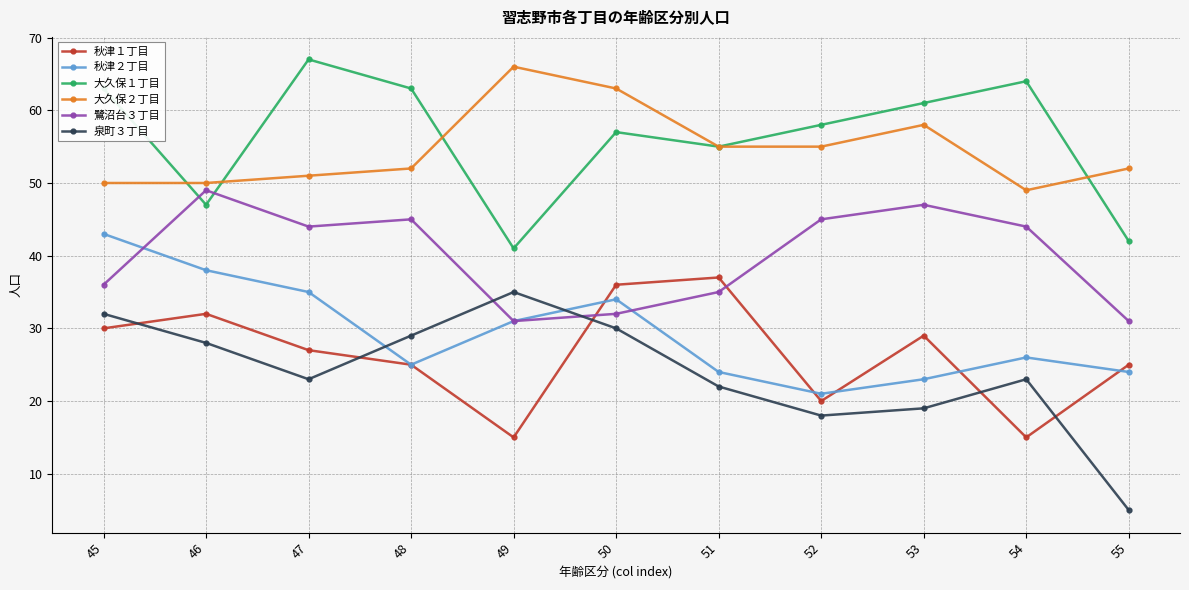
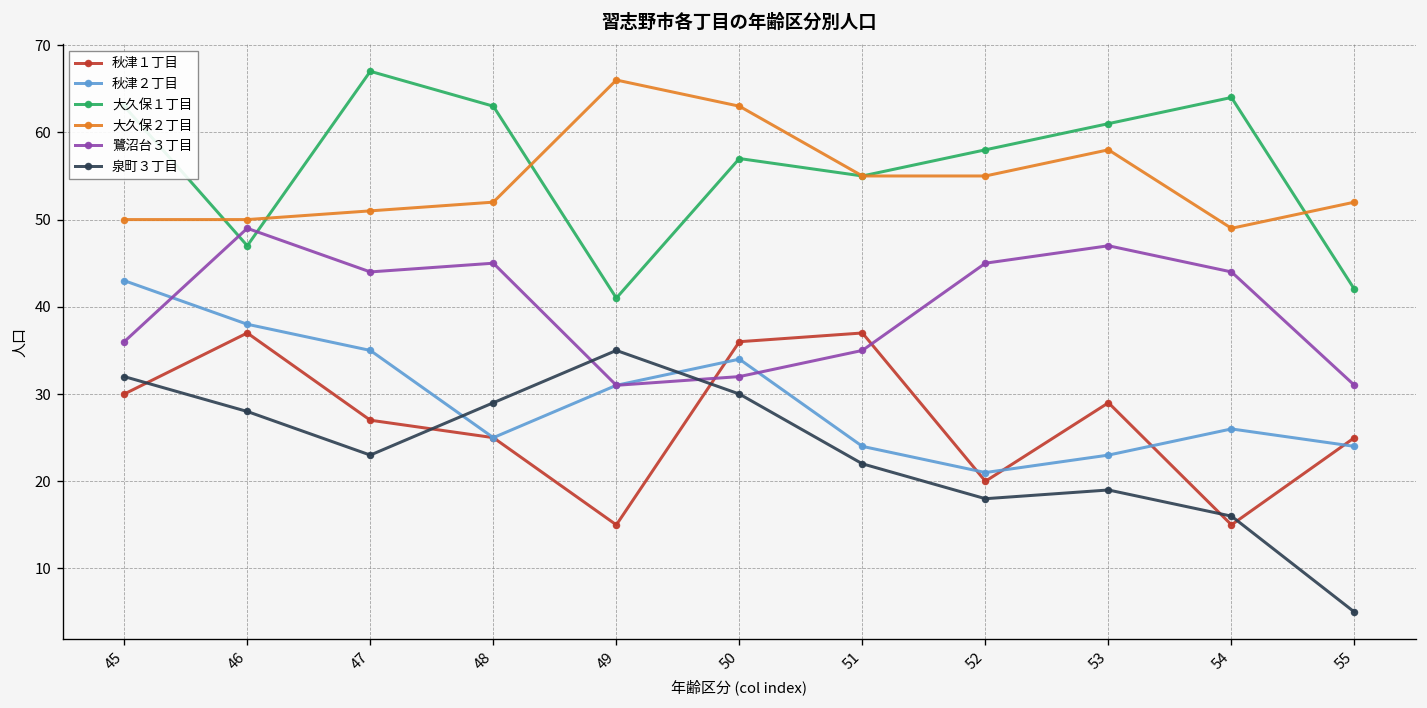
  {
    "秋津１丁目": {
      "45": 30,
-     "46": 32,
+     "46": 37,
      "47": 27,
      "49": 15,
      "50": 36,
      "51": 37,
      "52": 20,
      "53": 29,
      "54": 15,
      "55": 25
    },
    "秋津２丁目": {
      "45": 43,
      "46": 38,
      "47": 35,
      "50": 34,
      "51": 24,
      "52": 21,
      "53": 23,
      "54": 26,
      "55": 24
    },
    "大久保１丁目": {
      "46": 47,
      "47": 67,
      "48": 63,
      "49": 41,
      "50": 57,
      "52": 58,
      "53": 61,
      "54": 64,
      "55": 42
    },
    "大久保２丁目": {
      "45": 50,
      "46": 50,
      "47": 51,
      "48": 52,
      "49": 66,
      "50": 63,
      "52": 55,
      "53": 58,
      "54": 49,
      "55": 52
    },
    "鷺沼台３丁目": {
      "45": 36,
      "46": 49,
      "47": 44,
      "48": 45,
      "50": 32,
      "51": 35,
      "52": 45,
      "53": 47,
      "54": 44,
      "55": 31
    },
    "泉町３丁目": {
      "45": 32,
      "46": 28,
      "47": 23,
      "48": 29,
      "49": 35,
      "50": 30,
      "51": 22,
      "52": 18,
      "53": 19,
-     "54": 23,
+     "54": 16,
      "55": 5
    }
  }
